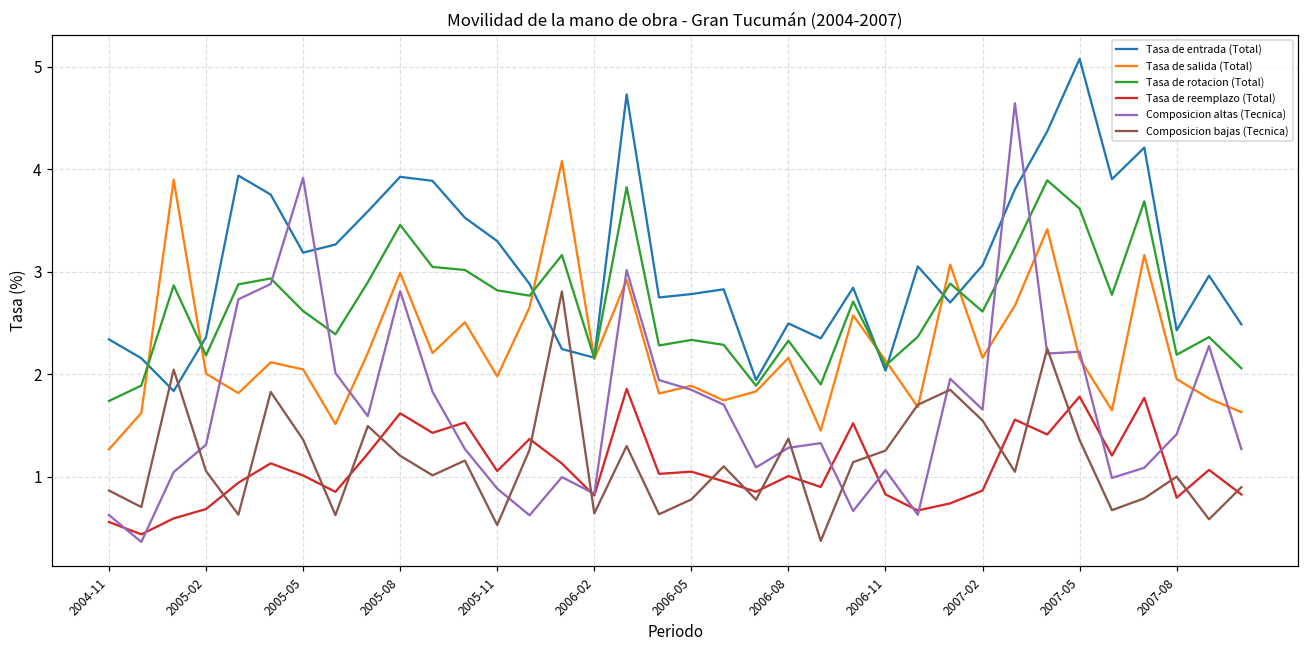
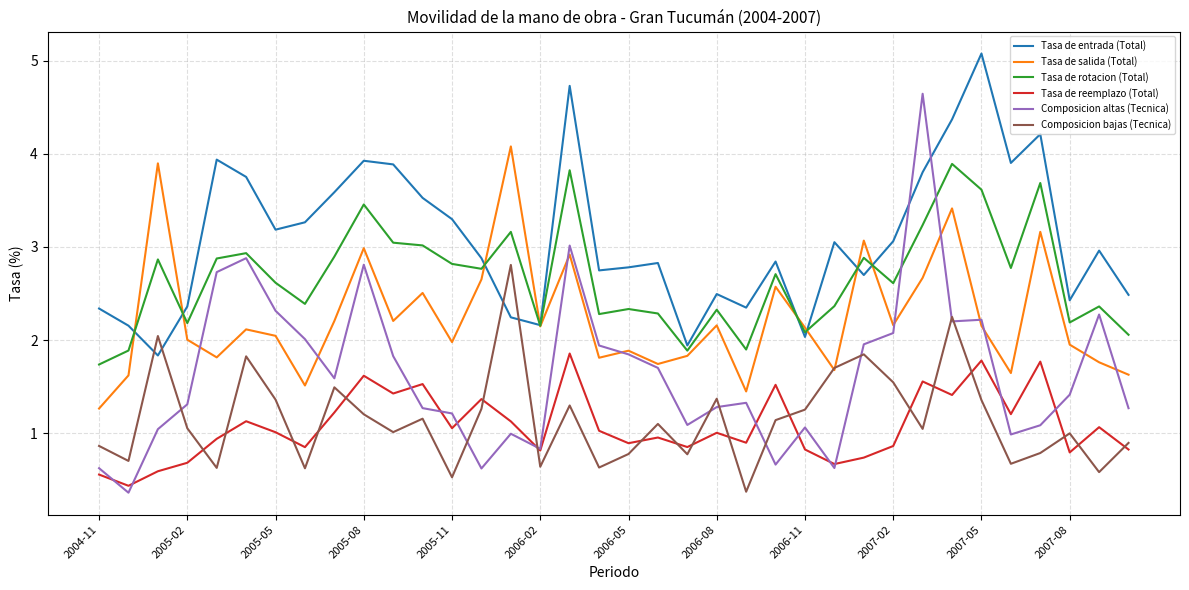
  {
    "Tasa de entrada (Total)": {
      "2004-11": 2.3,
      "2005-02": 2.4,
      "2005-05": 3.2,
      "2005-08": 3.9,
      "2005-11": 3.3,
      "2006-05": 2.8,
      "2006-08": 2.5,
      "2006-11": 2.0,
      "2007-02": 3.1,
      "2007-05": 5.1,
      "2007-08": 2.4
    },
    "Tasa de salida (Total)": {
      "2004-11": 1.3,
      "2005-02": 2.0,
      "2005-05": 2.0,
      "2005-08": 3.0,
      "2005-11": 2.0,
      "2006-05": 1.9,
      "2006-08": 2.2,
      "2006-11": 2.1,
      "2007-02": 2.2,
      "2007-05": 2.2,
      "2007-08": 2.0
    },
    "Tasa de rotacion (Total)": {
      "2004-11": 1.7,
      "2005-02": 2.2,
      "2005-05": 2.6,
      "2005-08": 3.5,
      "2005-11": 2.8,
      "2006-05": 2.3,
      "2006-08": 2.3,
      "2006-11": 2.1,
      "2007-02": 2.6,
      "2007-05": 3.6,
      "2007-08": 2.2
    },
    "Tasa de reemplazo (Total)": {
      "2004-11": 0.6,
      "2005-02": 0.7,
      "2005-05": 1.0,
      "2005-08": 1.6,
      "2005-11": 1.1,
-     "2006-05": 1.0,
+     "2006-05": 0.9,
      "2006-08": 1.0,
      "2006-11": 0.8,
      "2007-02": 0.9,
      "2007-05": 1.8,
      "2007-08": 0.8
    },
    "Composicion altas (Tecnica)": {
      "2004-11": 0.6,
      "2005-02": 1.3,
-     "2005-05": 3.9,
+     "2005-05": 2.3,
      "2005-08": 2.8,
-     "2005-11": 0.9,
+     "2005-11": 1.2,
      "2006-05": 1.8,
      "2006-08": 1.3,
      "2006-11": 1.1,
-     "2007-02": 1.7,
+     "2007-02": 2.1,
      "2007-05": 2.2,
      "2007-08": 1.4
    },
    "Composicion bajas (Tecnica)": {
      "2004-11": 0.9,
      "2005-02": 1.1,
      "2005-05": 1.4,
      "2005-08": 1.2,
      "2005-11": 0.5,
      "2006-02": 0.6,
      "2006-05": 0.8,
      "2006-08": 1.4,
      "2006-11": 1.3,
      "2007-02": 1.5,
      "2007-05": 1.4,
      "2007-08": 1.0
    }
  }
